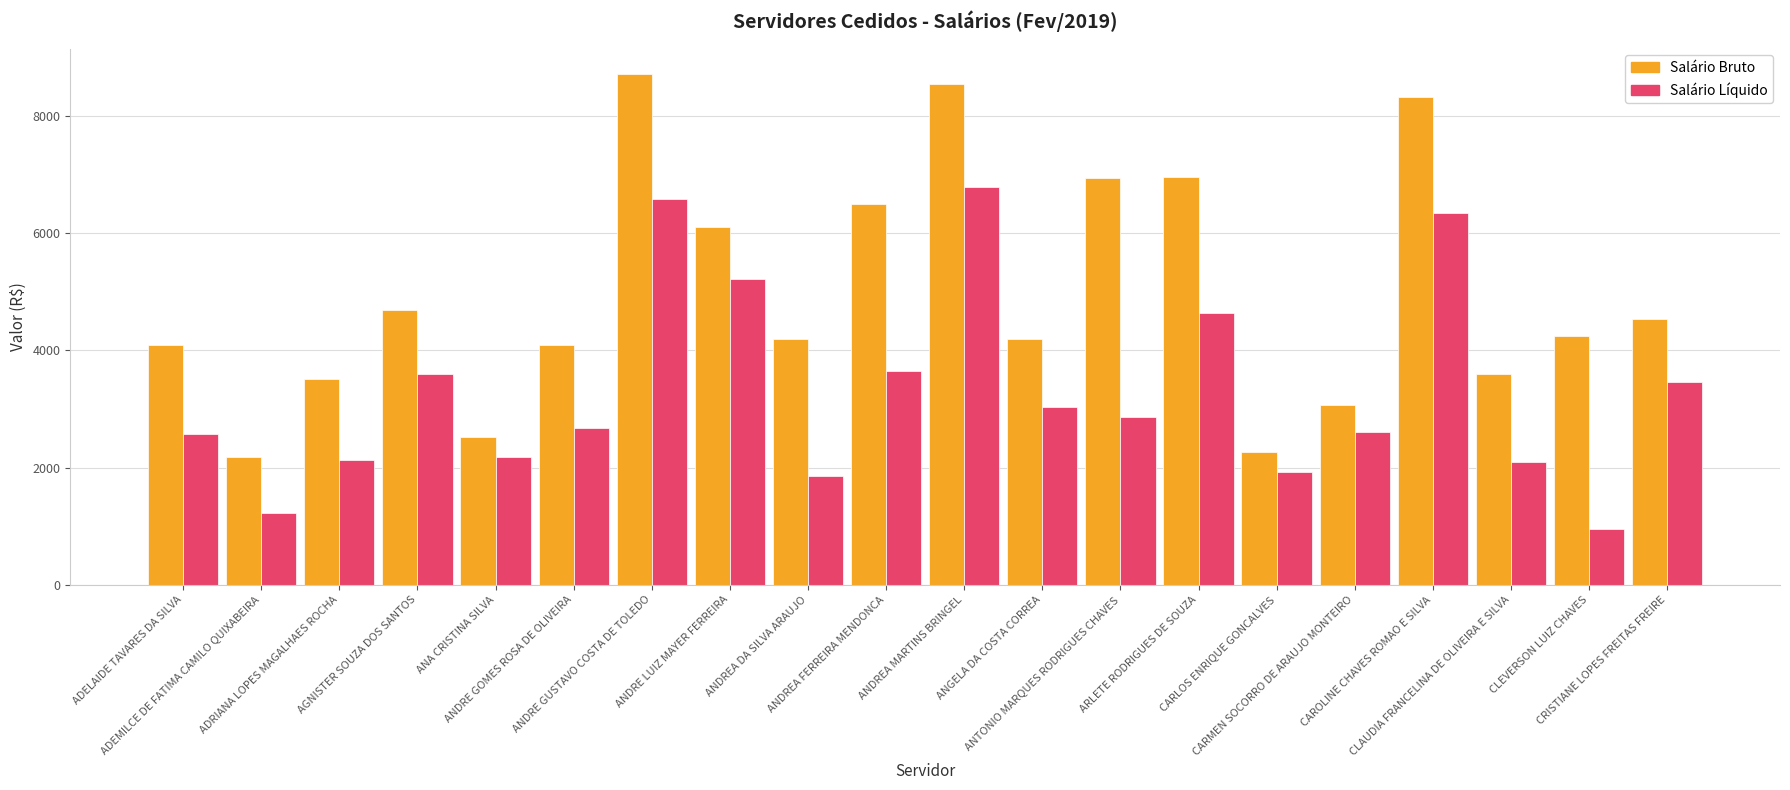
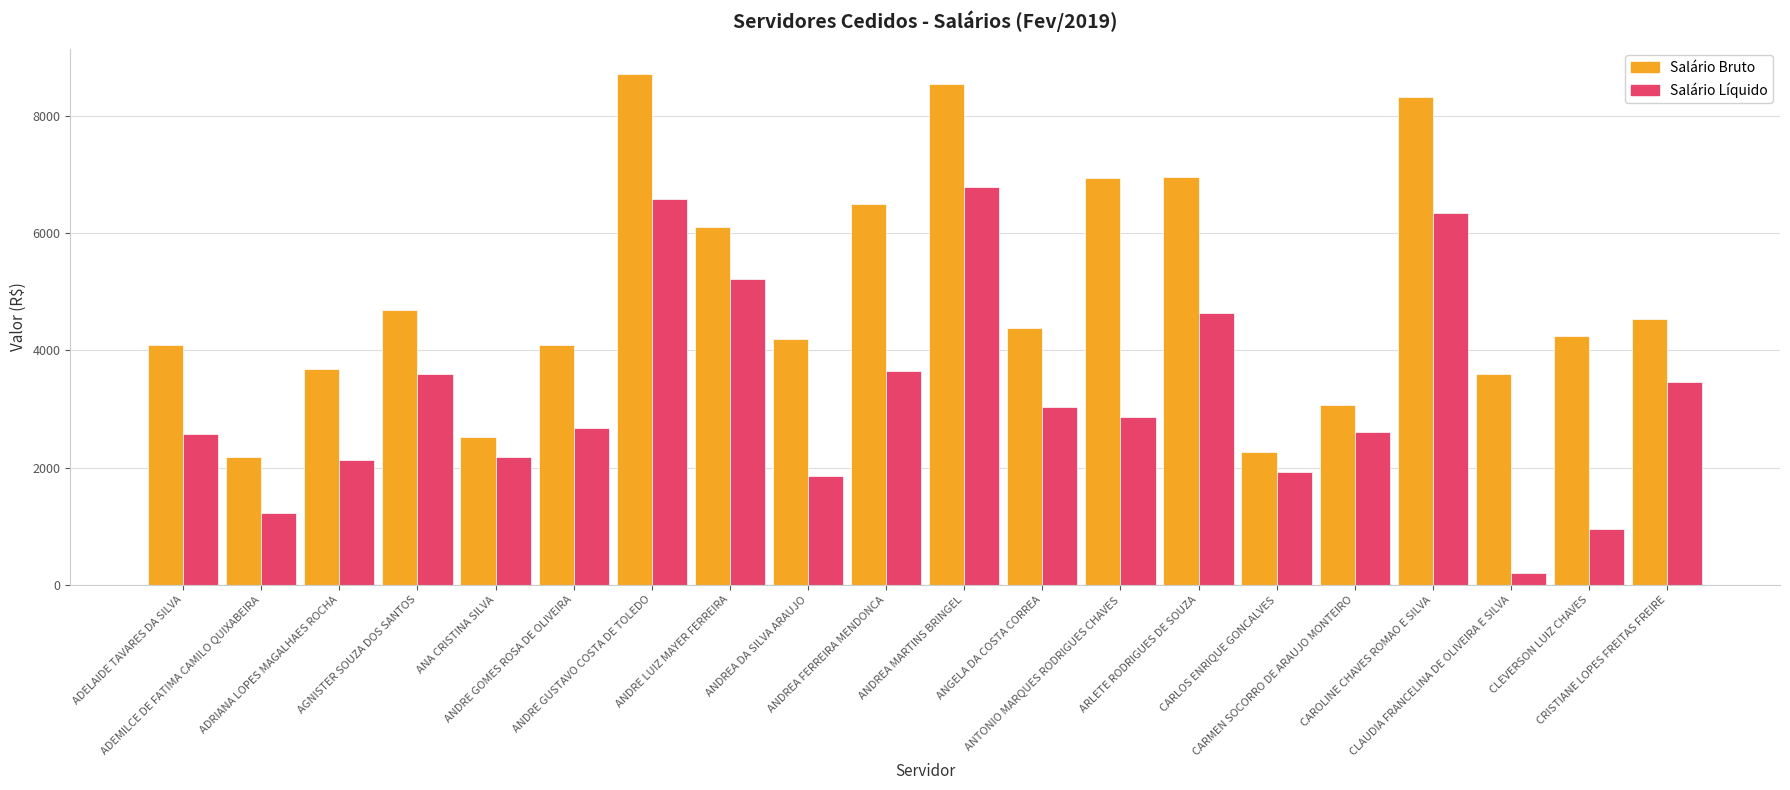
  {
    "Salário Bruto": {
      "ADELAIDE TAVARES DA SILVA": 4100,
      "ADEMILCE DE FATIMA CAMILO QUIXABEIRA": 2200,
-     "ADRIANA LOPES MAGALHAES ROCHA": 3500,
+     "ADRIANA LOPES MAGALHAES ROCHA": 3700,
      "AGNISTER SOUZA DOS SANTOS": 4700,
      "ANA CRISTINA SILVA": 2500,
      "ANDRE GOMES ROSA DE OLIVEIRA": 4100,
      "ANDRE GUSTAVO COSTA DE TOLEDO": 8700,
      "ANDRE LUIZ MAYER FERREIRA": 6100,
      "ANDREA DA SILVA ARAUJO": 4200,
      "ANDREA FERREIRA MENDONCA": 6500,
      "ANDREA MARTINS BRINGEL": 8500,
-     "ANGELA DA COSTA CORREA": 4200,
+     "ANGELA DA COSTA CORREA": 4400,
      "ANTONIO MARQUES RODRIGUES CHAVES": 6900,
      "ARLETE RODRIGUES DE SOUZA": 7000,
      "CARLOS ENRIQUE GONCALVES": 2300,
      "CARMEN SOCORRO DE ARAUJO MONTEIRO": 3100,
      "CAROLINE CHAVES ROMAO E SILVA": 8300,
      "CLAUDIA FRANCELINA DE OLIVEIRA E SILVA": 3600,
      "CLEVERSON LUIZ CHAVES": 4200,
      "CRISTIANE LOPES FREITAS FREIRE": 4500
    },
    "Salário Líquido": {
      "ADELAIDE TAVARES DA SILVA": 2600,
      "ADEMILCE DE FATIMA CAMILO QUIXABEIRA": 1200,
      "ADRIANA LOPES MAGALHAES ROCHA": 2100,
      "AGNISTER SOUZA DOS SANTOS": 3600,
      "ANA CRISTINA SILVA": 2200,
      "ANDRE GOMES ROSA DE OLIVEIRA": 2700,
      "ANDRE GUSTAVO COSTA DE TOLEDO": 6600,
      "ANDRE LUIZ MAYER FERREIRA": 5200,
      "ANDREA DA SILVA ARAUJO": 1900,
      "ANDREA FERREIRA MENDONCA": 3600,
      "ANDREA MARTINS BRINGEL": 6800,
      "ANGELA DA COSTA CORREA": 3000,
      "ANTONIO MARQUES RODRIGUES CHAVES": 2900,
      "ARLETE RODRIGUES DE SOUZA": 4600,
      "CARLOS ENRIQUE GONCALVES": 1900,
      "CARMEN SOCORRO DE ARAUJO MONTEIRO": 2600,
      "CAROLINE CHAVES ROMAO E SILVA": 6300,
-     "CLAUDIA FRANCELINA DE OLIVEIRA E SILVA": 2100,
+     "CLAUDIA FRANCELINA DE OLIVEIRA E SILVA": 200,
      "CLEVERSON LUIZ CHAVES": 900,
      "CRISTIANE LOPES FREITAS FREIRE": 3500
    }
  }
